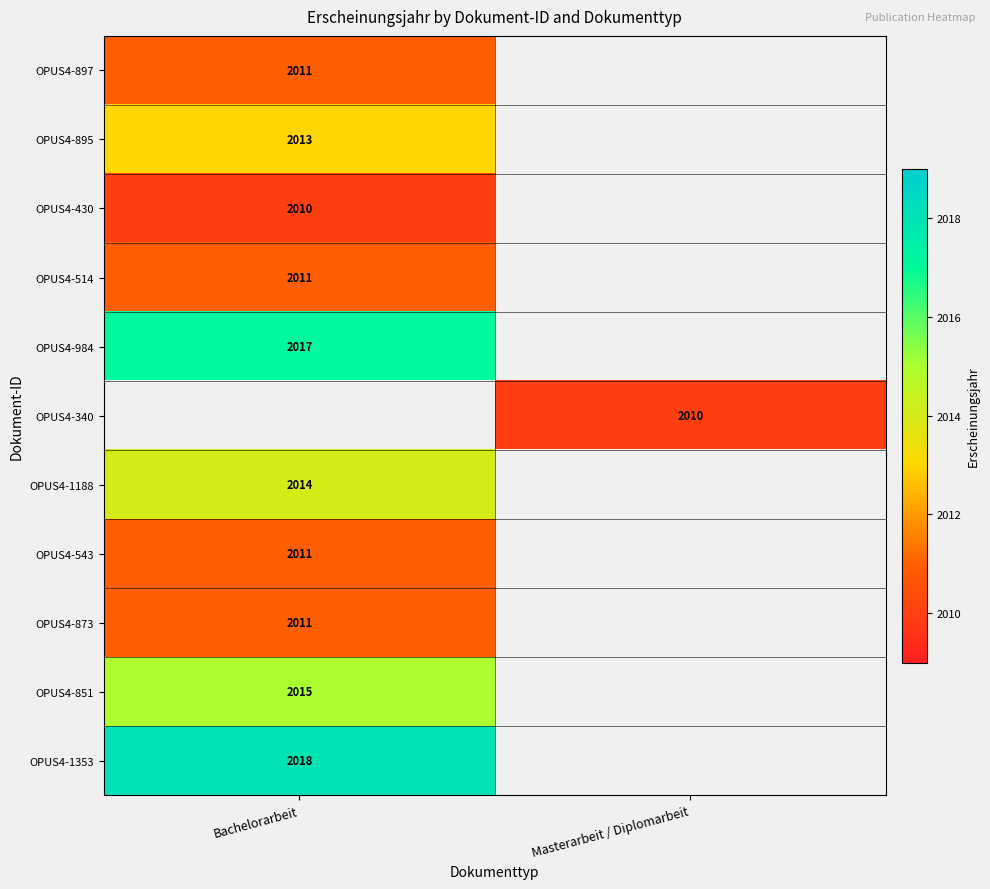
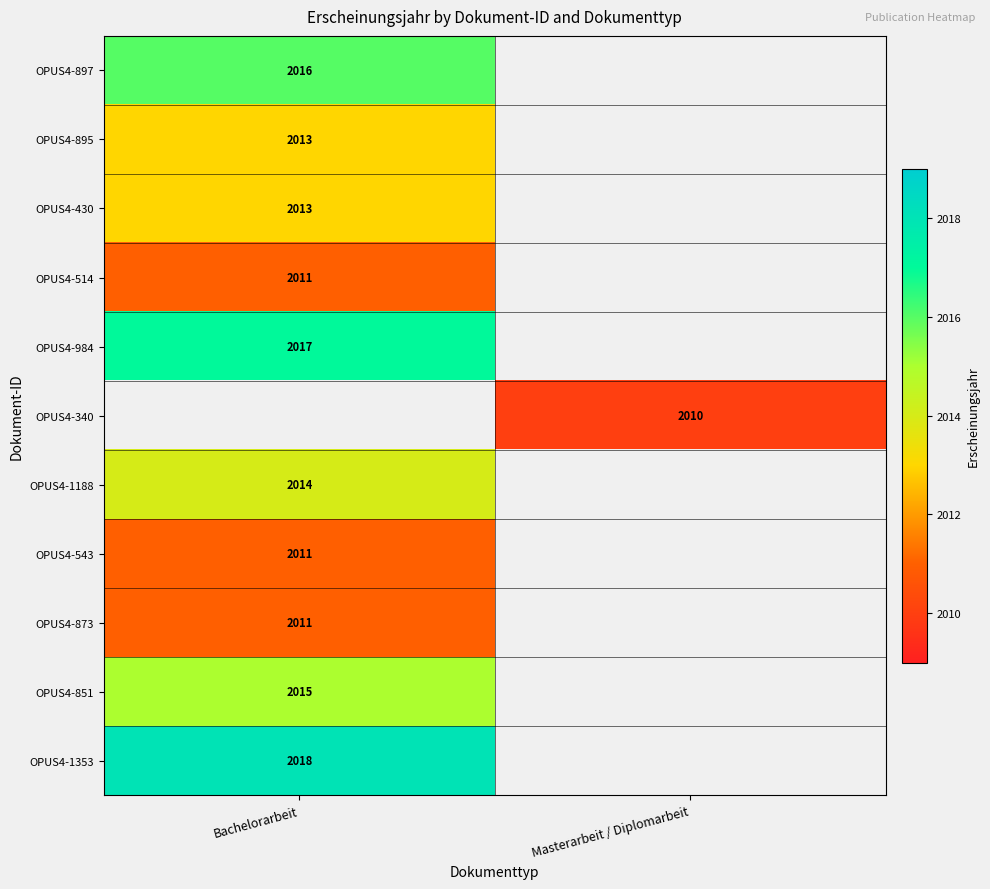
  {
    "OPUS4-897": {
-     "Bachelorarbeit": 2011
+     "Bachelorarbeit": 2016
    },
    "OPUS4-895": {
      "Bachelorarbeit": 2013
    },
    "OPUS4-430": {
-     "Bachelorarbeit": 2010
+     "Bachelorarbeit": 2013
    },
    "OPUS4-514": {
      "Bachelorarbeit": 2011
    },
    "OPUS4-984": {
      "Bachelorarbeit": 2017
    },
    "OPUS4-340": {
      "Masterarbeit / Diplomarbeit": 2010
    },
    "OPUS4-1188": {
      "Bachelorarbeit": 2014
    },
    "OPUS4-543": {
      "Bachelorarbeit": 2011
    },
    "OPUS4-873": {
      "Bachelorarbeit": 2011
    },
    "OPUS4-851": {
      "Bachelorarbeit": 2015
    },
    "OPUS4-1353": {
      "Bachelorarbeit": 2018
    }
  }
